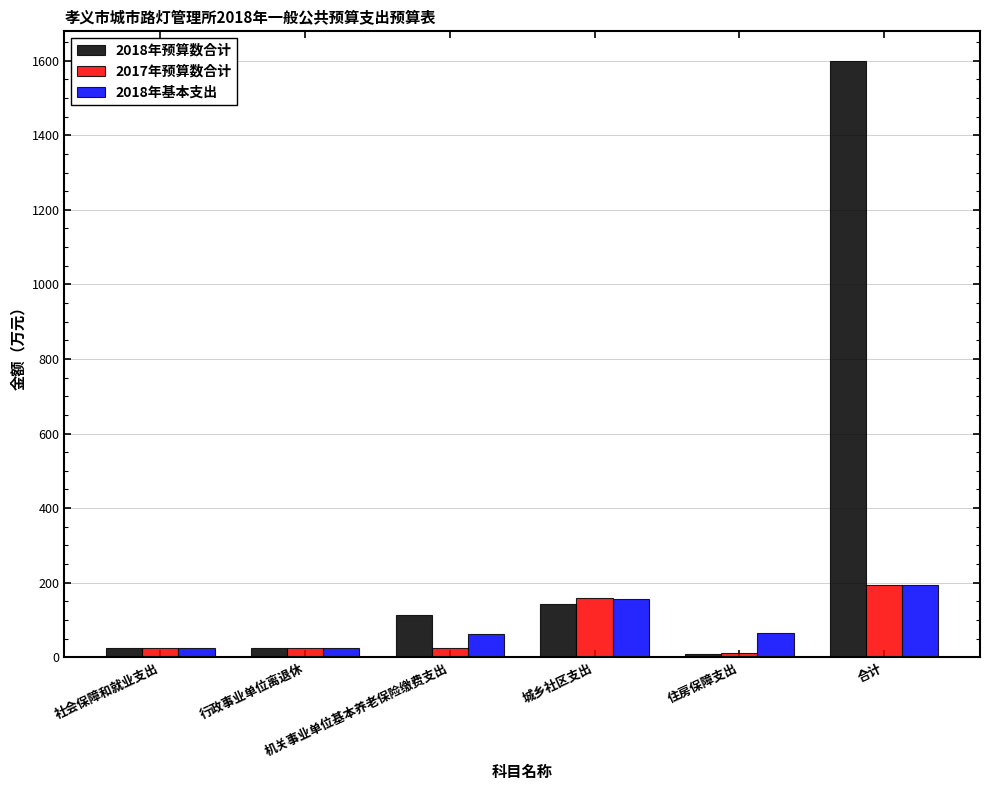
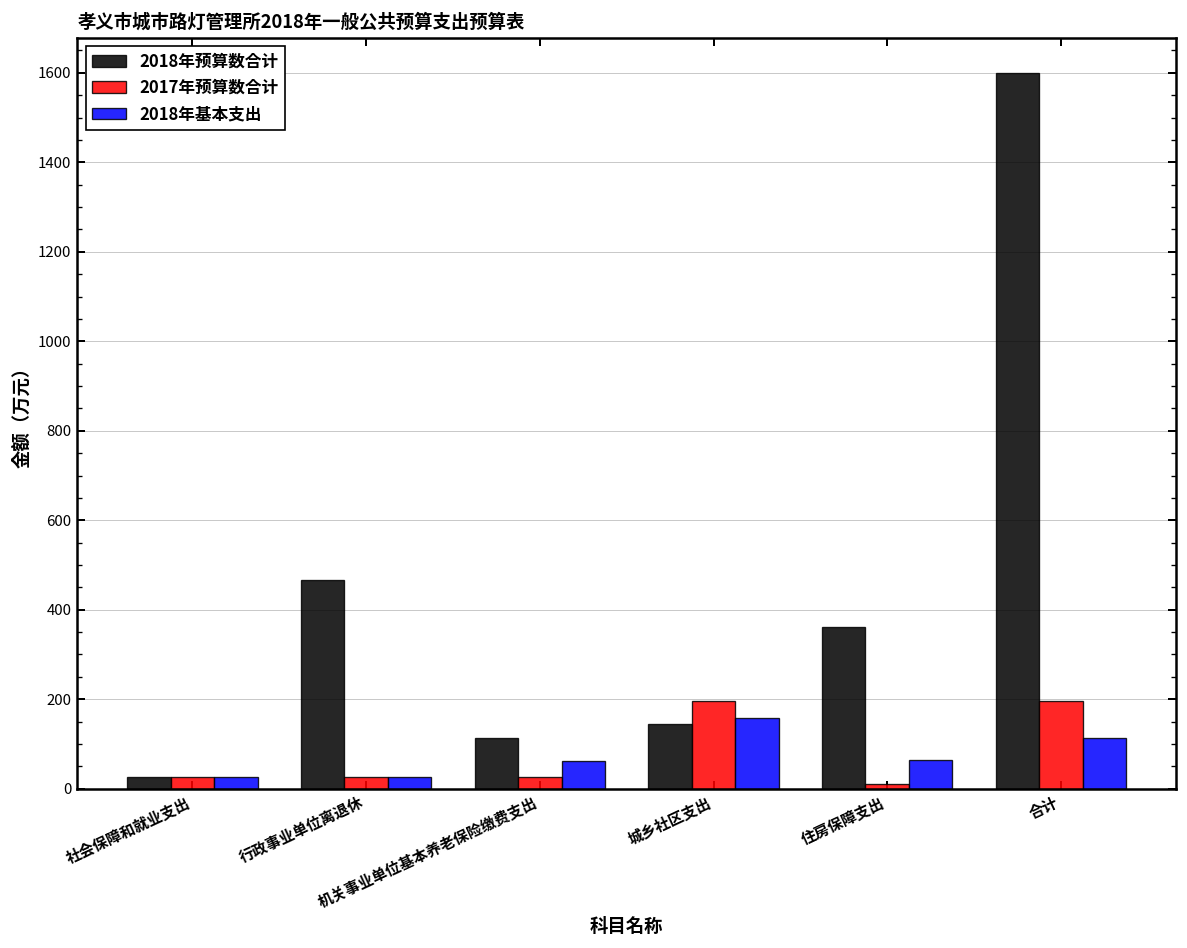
  {
    "2018年预算数合计": {
      "社会保障和就业支出": 30,
-     "行政事业单位离退休": 30,
+     "行政事业单位离退休": 470,
      "机关事业单位基本养老保险缴费支出": 110,
      "城乡社区支出": 140,
-     "住房保障支出": 10,
+     "住房保障支出": 360,
      "合计": 1600
    },
    "2017年预算数合计": {
      "社会保障和就业支出": 30,
      "行政事业单位离退休": 30,
      "机关事业单位基本养老保险缴费支出": 30,
-     "城乡社区支出": 160,
+     "城乡社区支出": 200,
      "住房保障支出": 10,
      "合计": 200
    },
    "2018年基本支出": {
      "社会保障和就业支出": 30,
      "行政事业单位离退休": 30,
      "机关事业单位基本养老保险缴费支出": 60,
      "城乡社区支出": 160,
      "住房保障支出": 70,
-     "合计": 190
+     "合计": 110
    }
  }
